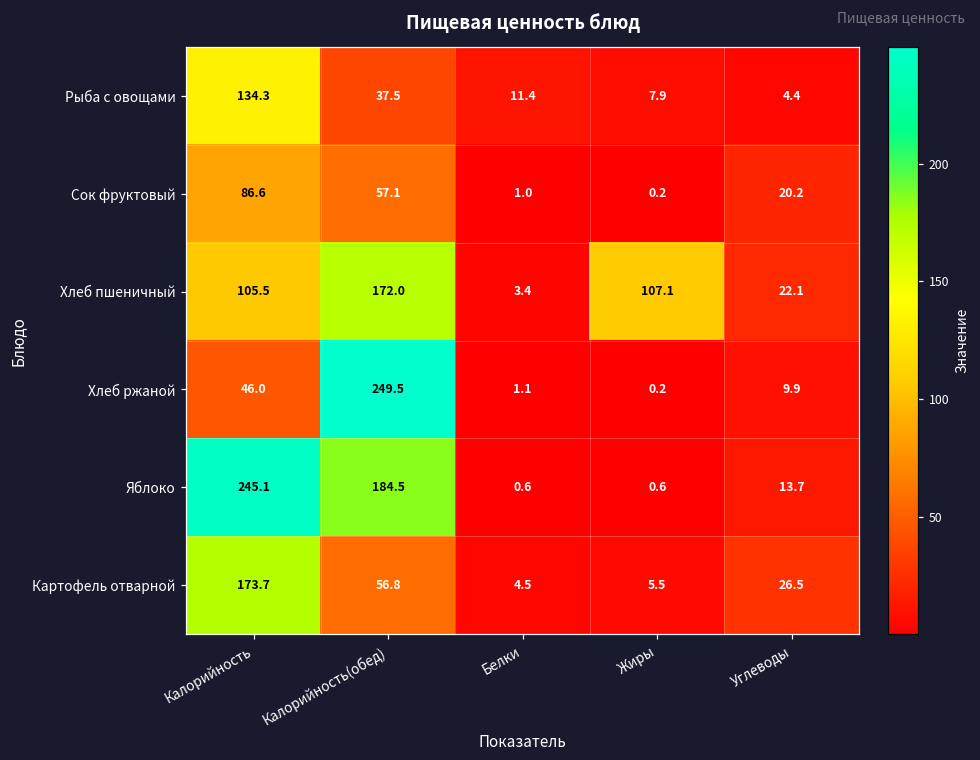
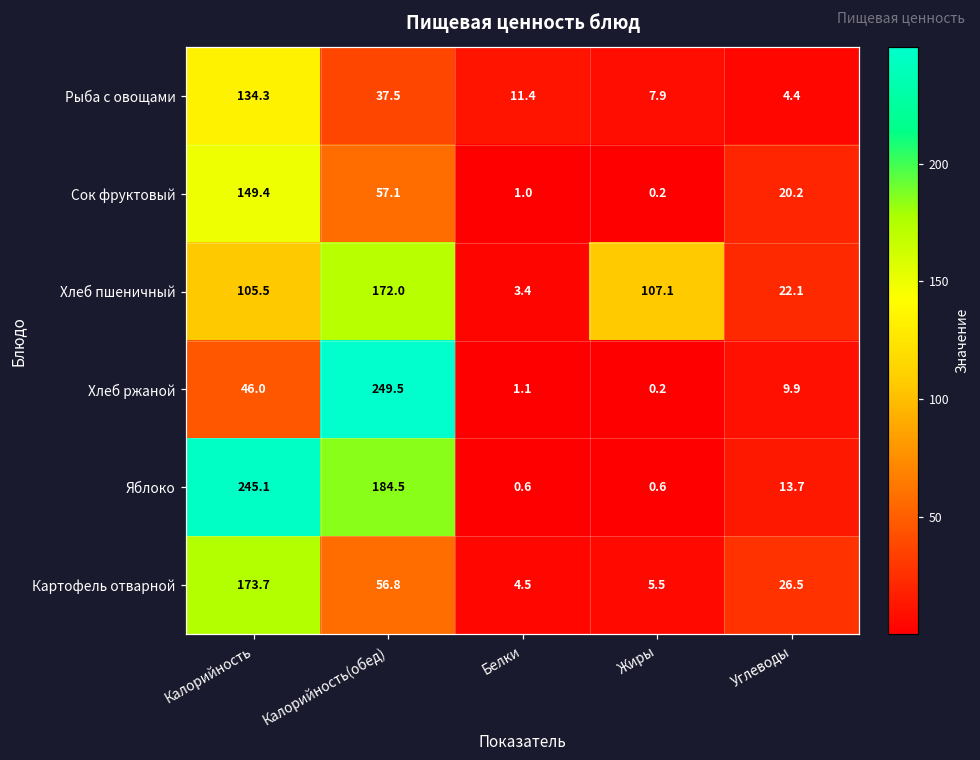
  {
    "Рыба с овощами": {
      "Калорийность": 134.3,
      "Калорийность(обед)": 37.5,
      "Белки": 11.4,
      "Жиры": 7.9,
      "Углеводы": 4.4
    },
    "Сок фруктовый": {
-     "Калорийность": 86.6,
+     "Калорийность": 149.4,
      "Калорийность(обед)": 57.1,
      "Белки": 1.0,
      "Жиры": 0.2,
      "Углеводы": 20.2
    },
    "Хлеб пшеничный": {
      "Калорийность": 105.5,
      "Калорийность(обед)": 172.0,
      "Белки": 3.4,
      "Жиры": 107.1,
      "Углеводы": 22.1
    },
    "Хлеб ржаной": {
      "Калорийность": 46.0,
      "Калорийность(обед)": 249.5,
      "Белки": 1.1,
      "Жиры": 0.2,
      "Углеводы": 9.9
    },
    "Яблоко": {
      "Калорийность": 245.1,
      "Калорийность(обед)": 184.5,
      "Белки": 0.6,
      "Жиры": 0.6,
      "Углеводы": 13.7
    },
    "Картофель отварной": {
      "Калорийность": 173.7,
      "Калорийность(обед)": 56.8,
      "Белки": 4.5,
      "Жиры": 5.5,
      "Углеводы": 26.5
    }
  }
